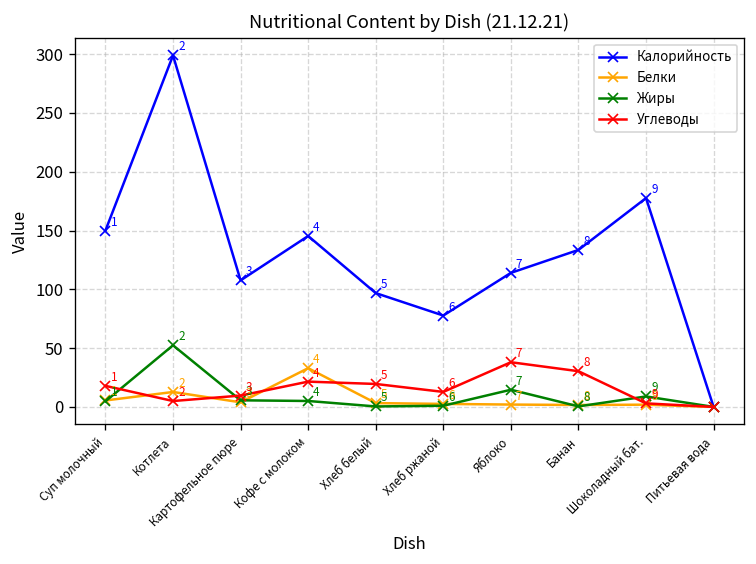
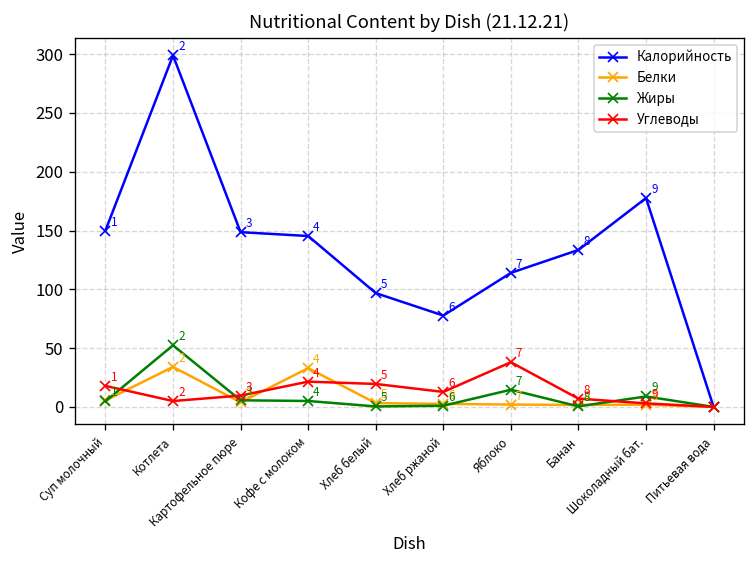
  {
    "Калорийность": {
-     "Картофельное пюре": 110
+     "Картофельное пюре": 150
    },
    "Белки": {
-     "Котлета": 10
+     "Котлета": 30
    },
    "Жиры": {
      "Хлеб белый": 0
    },
    "Углеводы": {
-     "Банан": 30
+     "Банан": 10
    }
  }
